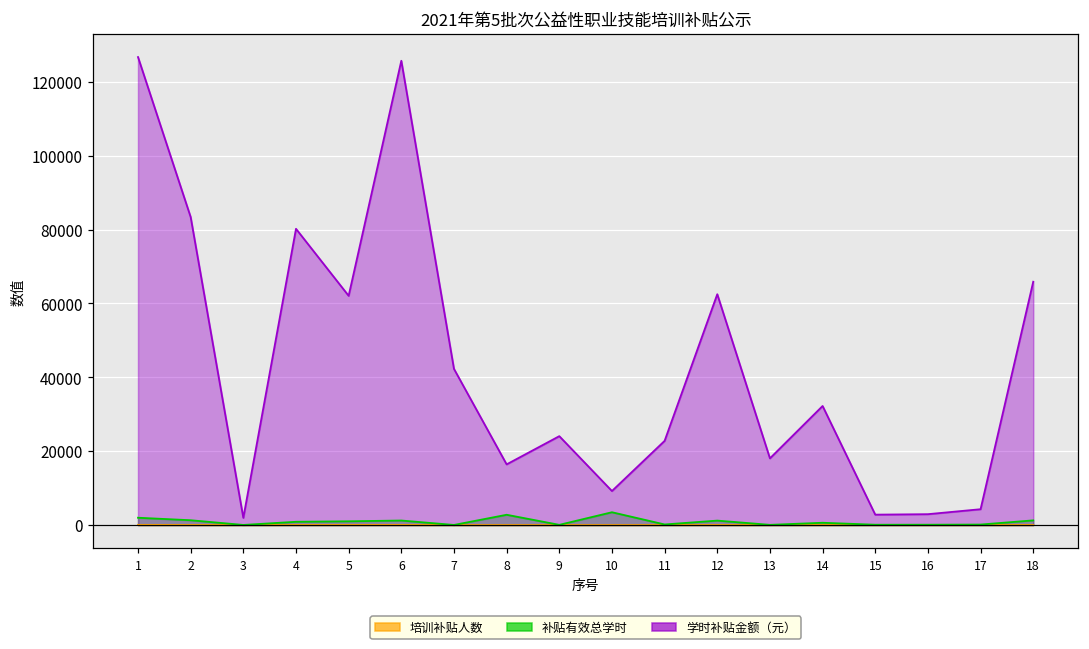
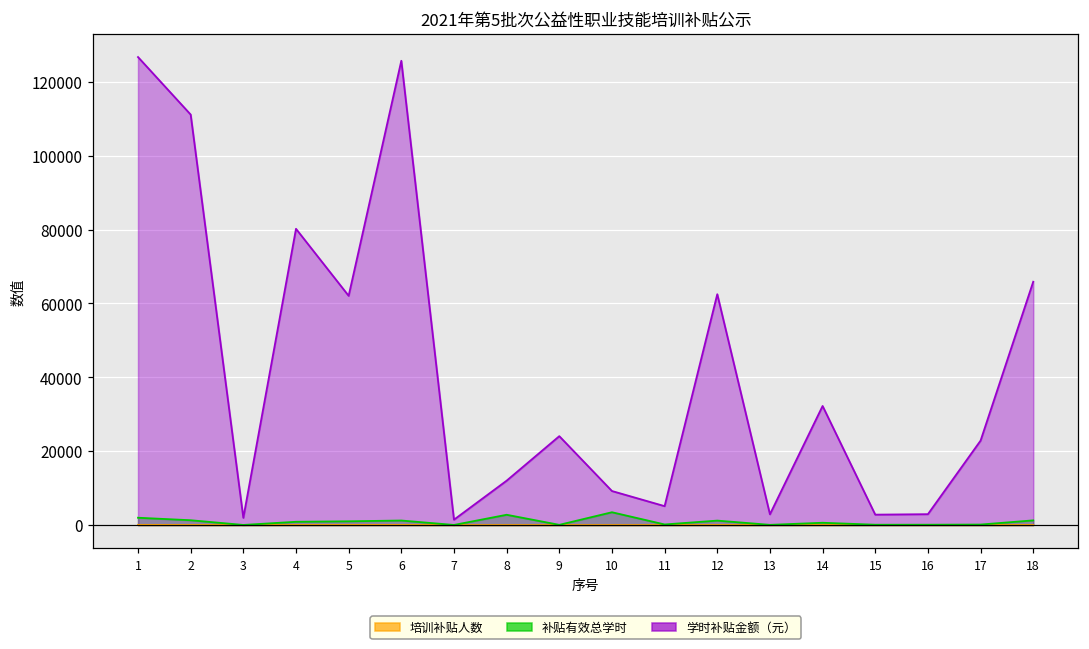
  {
    "培训补贴人数": {
      "1": 0,
      "2": 0,
      "4": 0,
      "5": 0,
      "6": 0,
      "8": 0,
      "10": 0,
      "12": 0,
      "18": 0
    },
    "补贴有效总学时": {
      "1": 2000,
      "2": 1000,
      "4": 1000,
      "5": 1000,
      "6": 1000,
      "8": 3000,
      "10": 3000,
      "12": 1000,
      "18": 1000
    },
    "学时补贴金额（元）": {
      "1": 127000,
-     "2": 83000,
+     "2": 111000,
      "3": 2000,
      "4": 80000,
      "5": 62000,
      "6": 126000,
-     "7": 42000,
-     "8": 16000,
+     "7": 1000,
+     "8": 12000,
      "9": 24000,
      "10": 9000,
-     "11": 23000,
+     "11": 5000,
      "12": 63000,
-     "13": 18000,
+     "13": 3000,
      "14": 32000,
      "15": 3000,
      "16": 3000,
-     "17": 4000,
+     "17": 23000,
      "18": 66000
    }
  }
